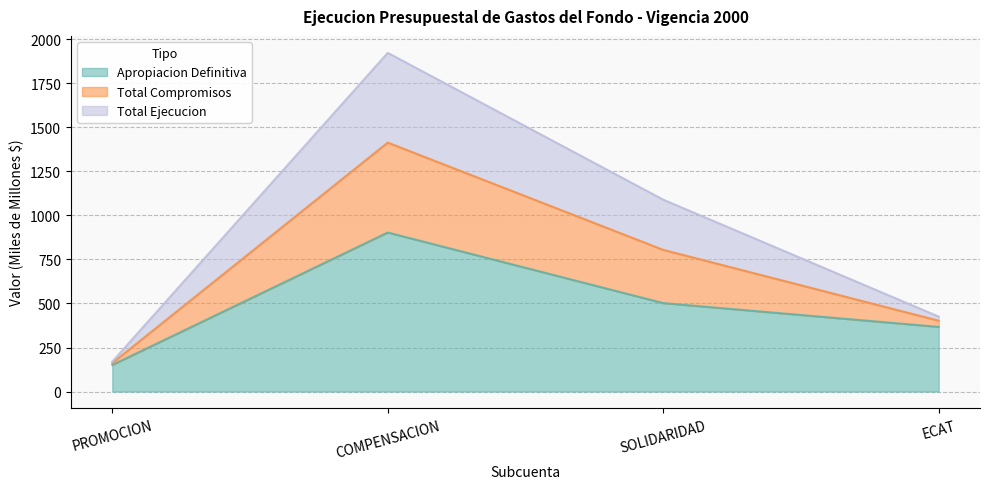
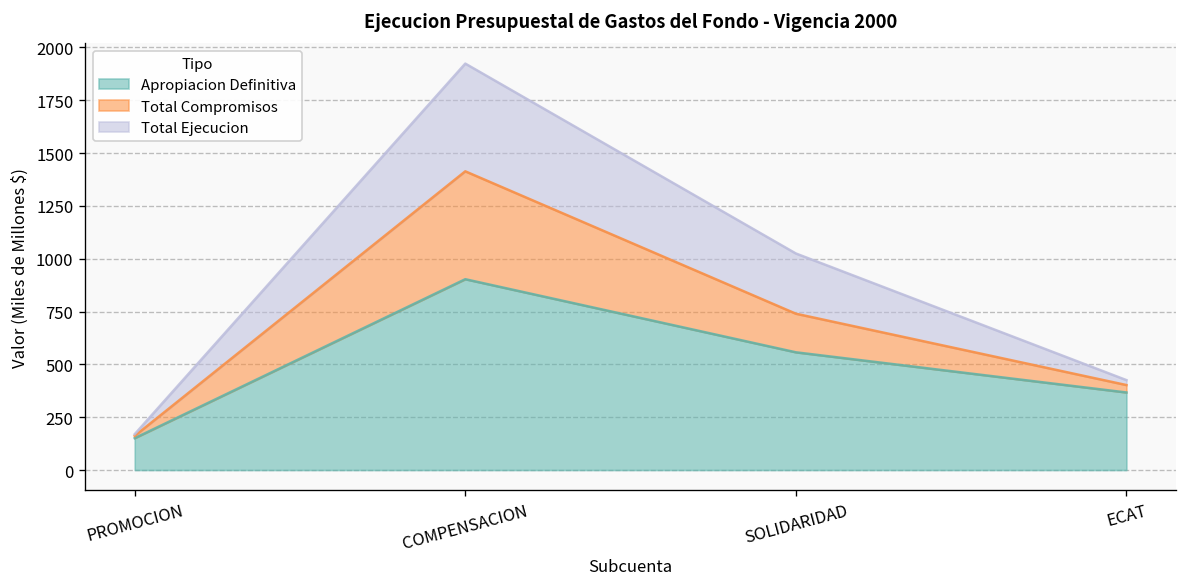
  {
    "Apropiacion Definitiva": {
      "COMPENSACION": 900,
-     "SOLIDARIDAD": 500,
+     "SOLIDARIDAD": 560,
      "ECAT": 370
    },
    "Total Compromisos": {
      "COMPENSACION": 510,
-     "SOLIDARIDAD": 300,
+     "SOLIDARIDAD": 180,
      "ECAT": 40
    },
    "Total Ejecucion": {
      "COMPENSACION": 510,
      "SOLIDARIDAD": 290,
      "ECAT": 20
    }
  }
